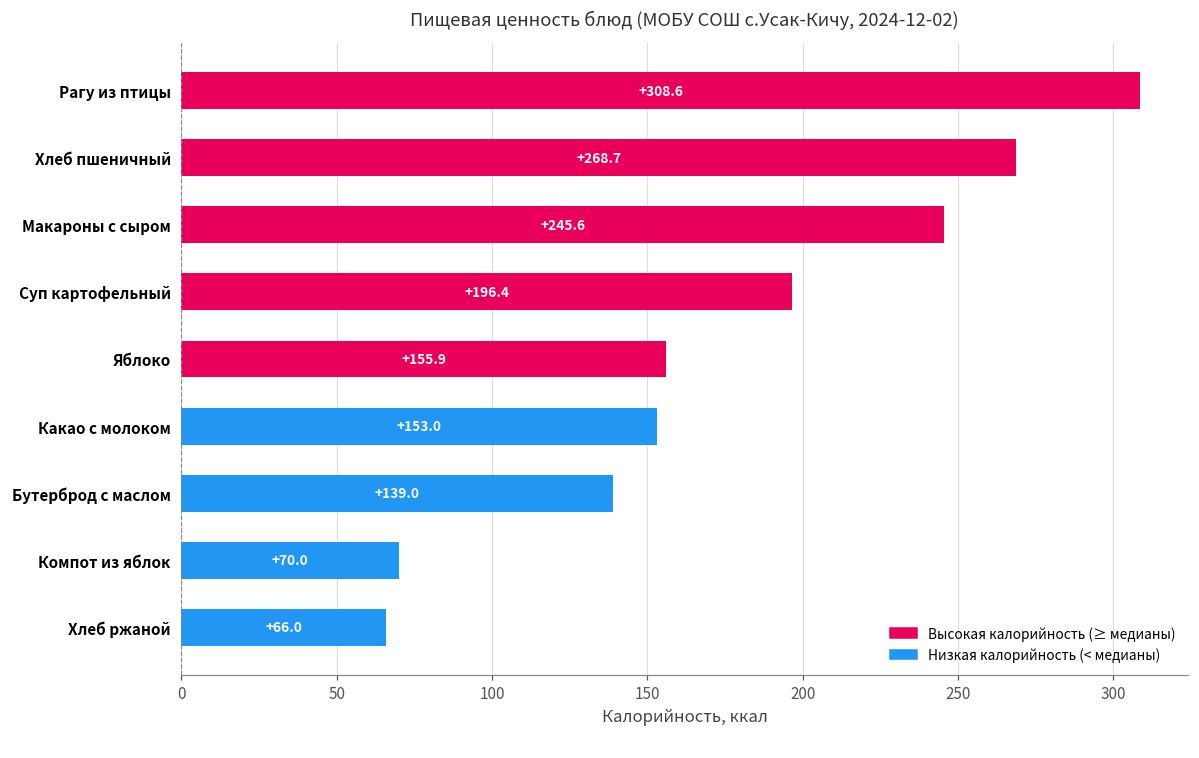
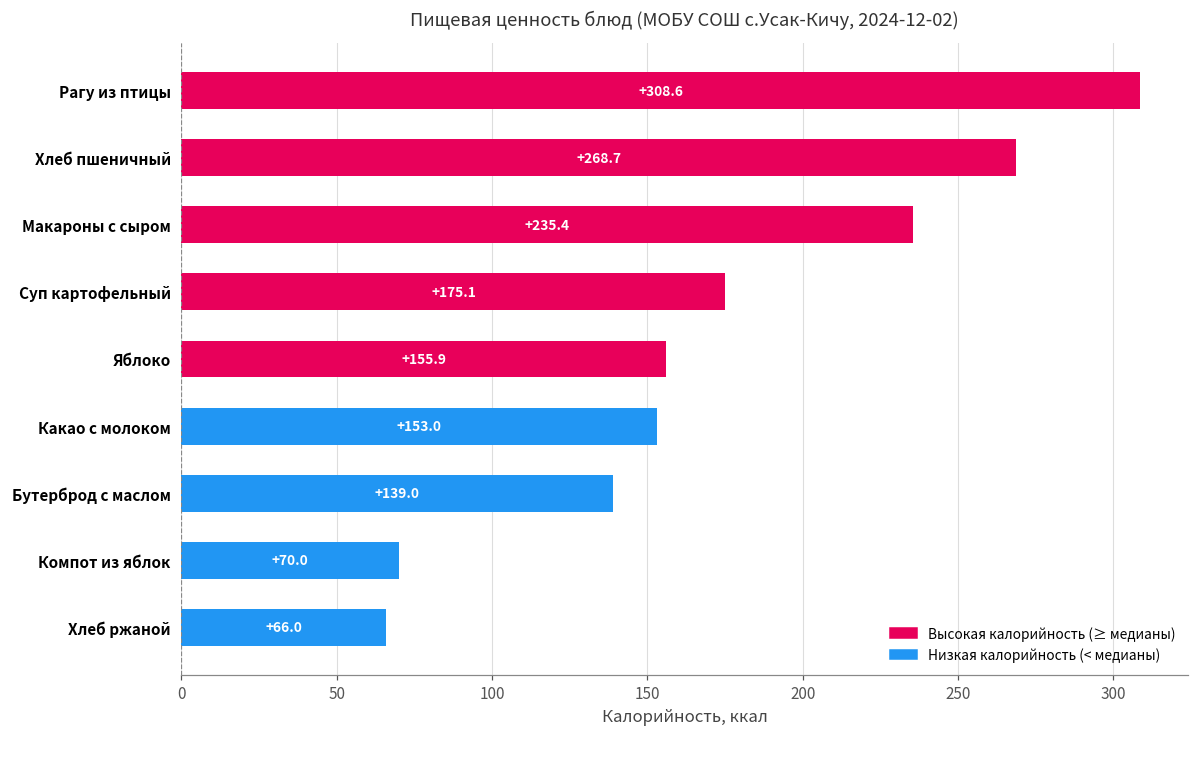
  {
    "Рагу из птицы": "+308.6",
    "Хлеб пшеничный": "+268.7",
-   "Макароны с сыром": "+245.6",
-   "Суп картофельный": "+196.4",
+   "Макароны с сыром": "+235.4",
+   "Суп картофельный": "+175.1",
    "Яблоко": "+155.9",
    "Какао с молоком": "+153.0",
    "Бутерброд с маслом": "+139.0",
    "Компот из яблок": "+70.0",
    "Хлеб ржаной": "+66.0"
  }
